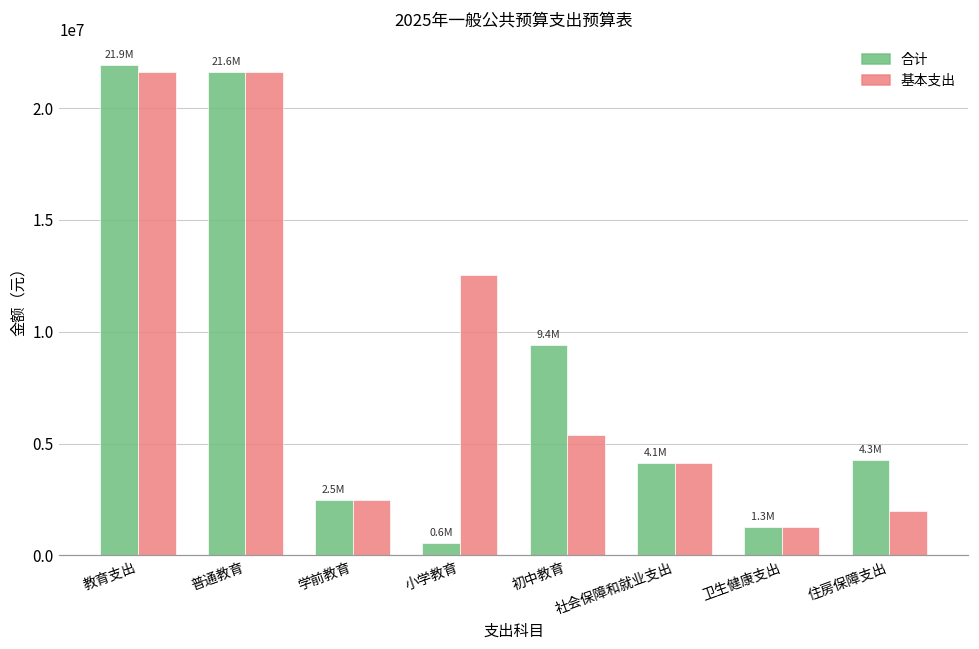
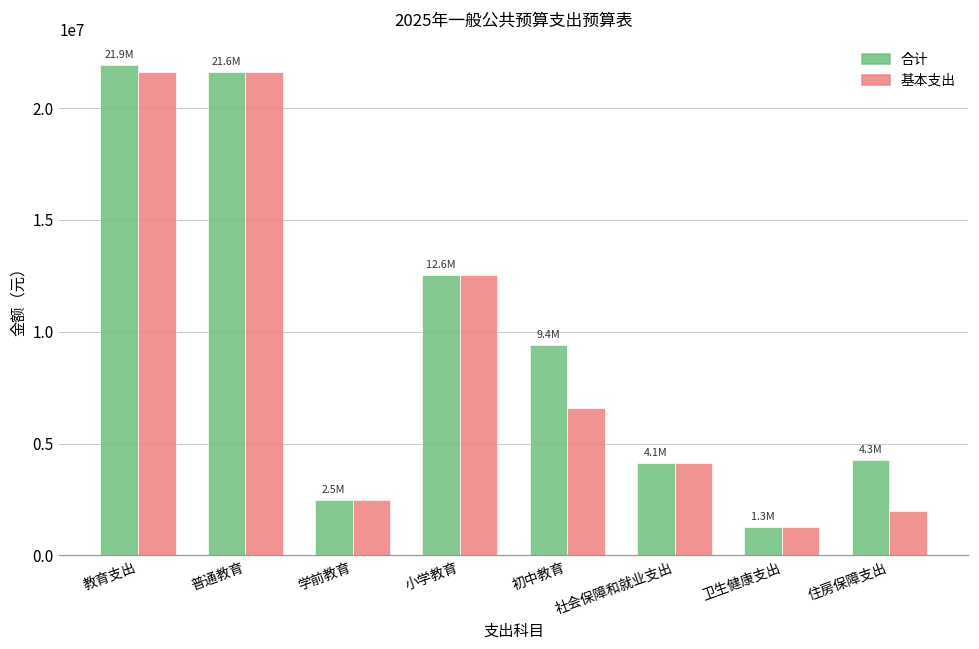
  {
    "合计": {
      "教育支出": "21.9M",
      "普通教育": "21.6M",
      "学前教育": "2.5M",
-     "小学教育": "0.6M",
+     "小学教育": "12.6M",
      "初中教育": "9.4M",
      "社会保障和就业支出": "4.1M",
      "卫生健康支出": "1.3M",
      "住房保障支出": "4.3M"
    },
    "基本支出": {
      "教育支出": "21600000",
-     "初中教育": "5400000",
+     "初中教育": "6600000",
      "住房保障支出": "2000000"
    }
  }
